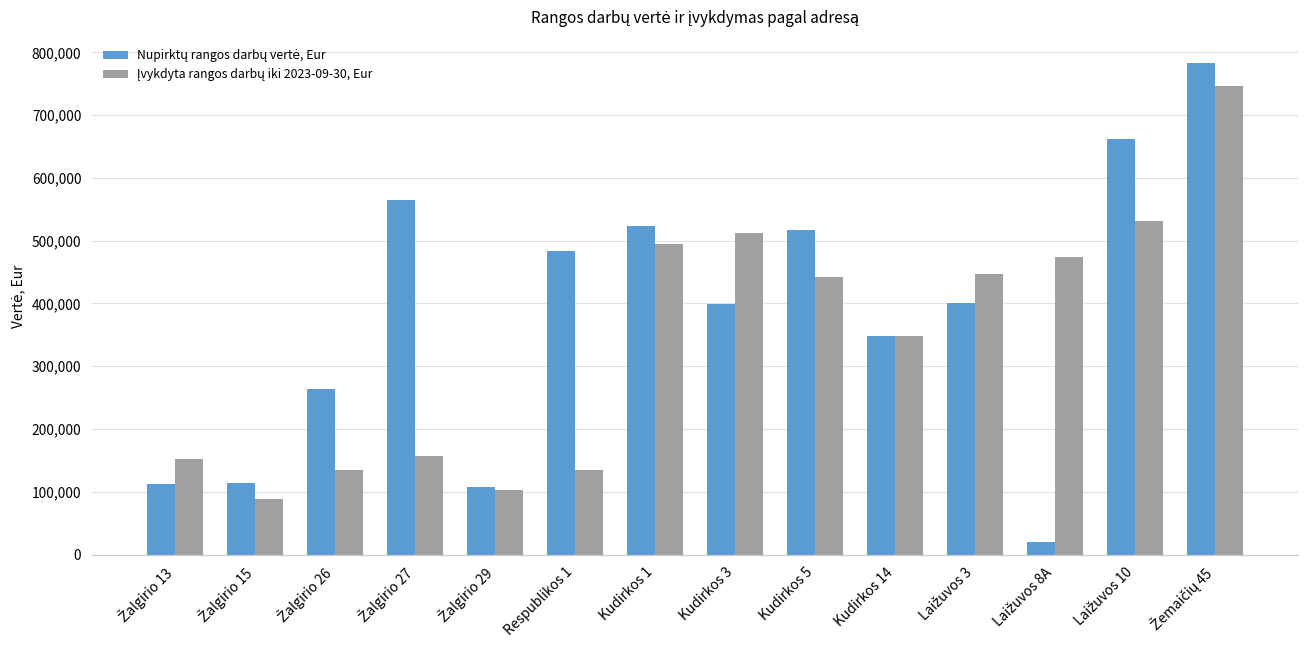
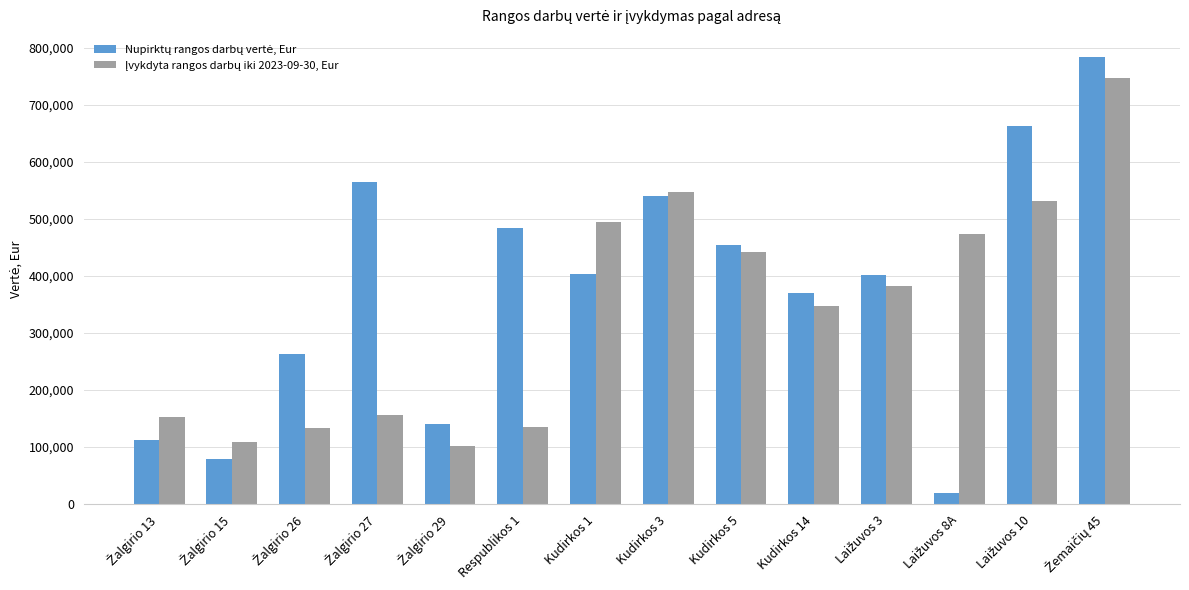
  {
    "Nupirktų rangos darbų vertė, Eur": {
      "Žalgirio 13": "110,000",
-     "Žalgirio 15": "110,000",
+     "Žalgirio 15": "80,000",
      "Žalgirio 26": "260,000",
      "Žalgirio 27": "560,000",
-     "Žalgirio 29": "110,000",
+     "Žalgirio 29": "140,000",
      "Respublikos 1": "480,000",
-     "Kudirkos 1": "520,000",
-     "Kudirkos 3": "400,000",
-     "Kudirkos 5": "520,000",
-     "Kudirkos 14": "350,000",
+     "Kudirkos 1": "400,000",
+     "Kudirkos 3": "540,000",
+     "Kudirkos 5": "450,000",
+     "Kudirkos 14": "370,000",
      "Laižuvos 3": "400,000",
      "Laižuvos 8A": "20,000",
      "Laižuvos 10": "660,000",
      "Žemaičių 45": "780,000"
    },
    "Įvykdyta rangos darbų iki 2023-09-30, Eur": {
      "Žalgirio 13": "150,000",
-     "Žalgirio 15": "90,000",
+     "Žalgirio 15": "110,000",
      "Žalgirio 26": "130,000",
      "Žalgirio 27": "160,000",
      "Žalgirio 29": "100,000",
      "Respublikos 1": "130,000",
      "Kudirkos 1": "500,000",
-     "Kudirkos 3": "510,000",
+     "Kudirkos 3": "550,000",
      "Kudirkos 5": "440,000",
      "Kudirkos 14": "350,000",
-     "Laižuvos 3": "450,000",
+     "Laižuvos 3": "380,000",
      "Laižuvos 8A": "470,000",
      "Laižuvos 10": "530,000",
      "Žemaičių 45": "750,000"
    }
  }
